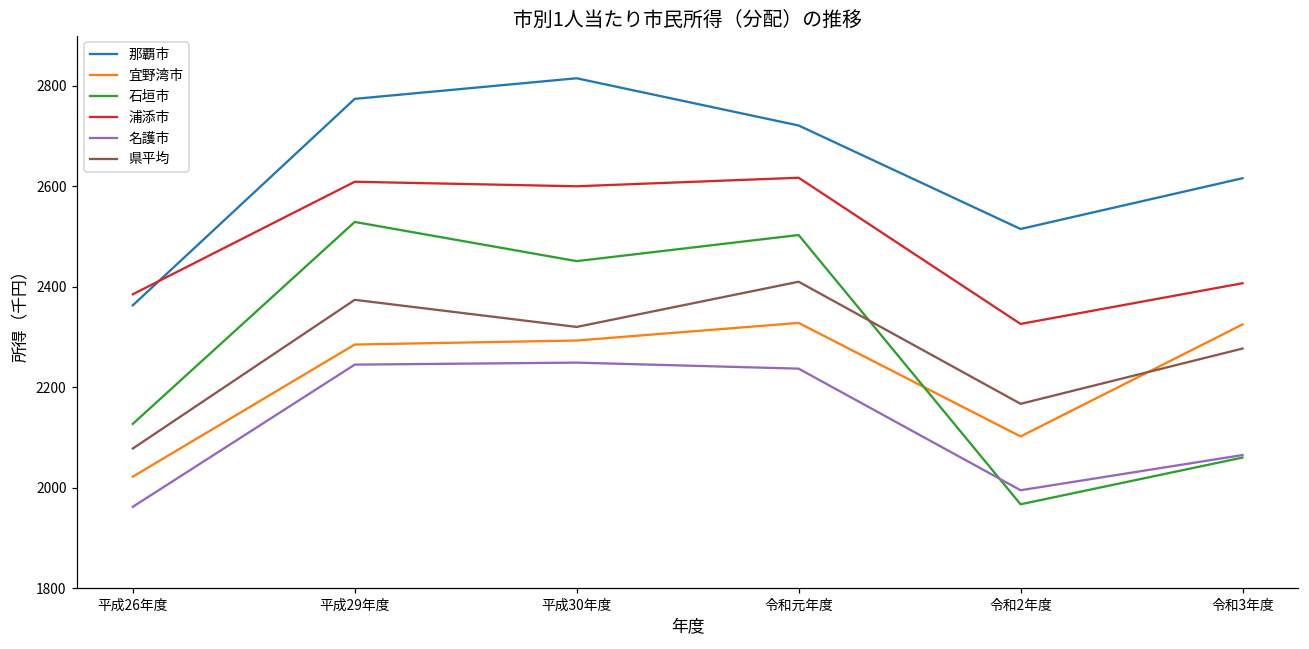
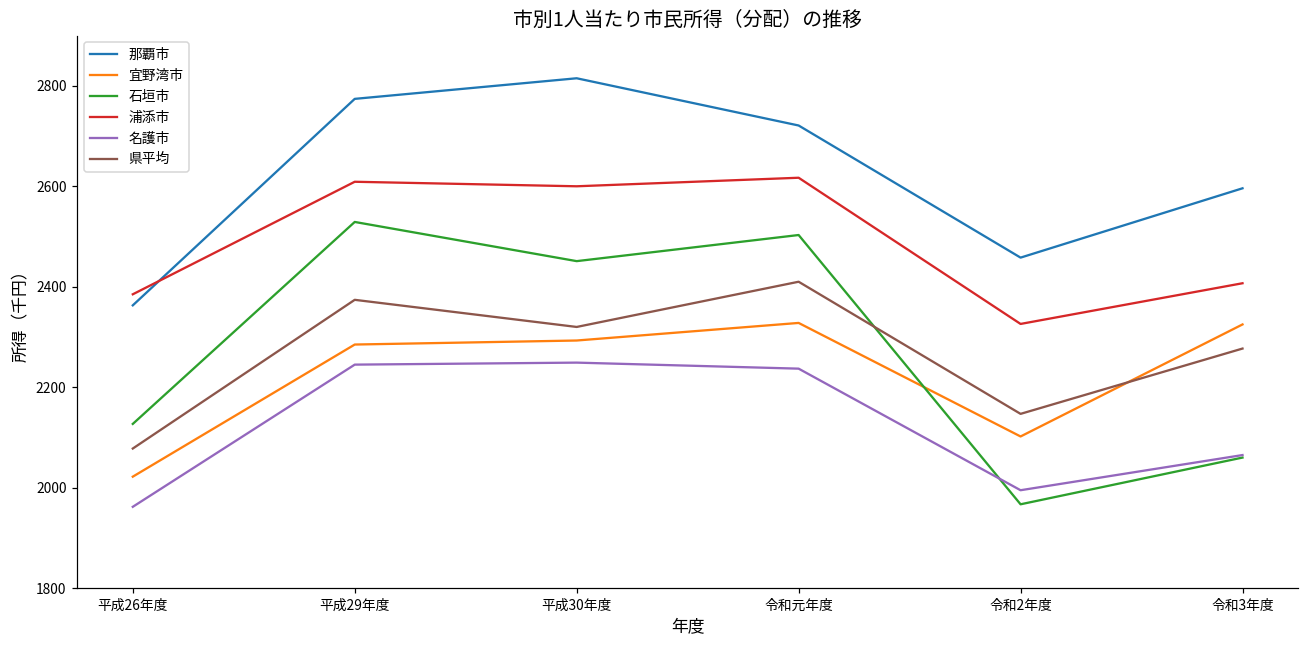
  {
    "那覇市": {
      "平成26年度": 2360,
      "平成29年度": 2770,
      "平成30年度": 2820,
      "令和元年度": 2720,
-     "令和2年度": 2520,
-     "令和3年度": 2620
+     "令和2年度": 2460,
+     "令和3年度": 2600
    },
    "宜野湾市": {
      "平成26年度": 2020,
      "平成29年度": 2290,
      "平成30年度": 2290,
      "令和元年度": 2330,
      "令和2年度": 2100,
      "令和3年度": 2330
    },
    "石垣市": {
      "平成26年度": 2130,
      "平成29年度": 2530,
      "平成30年度": 2450,
      "令和元年度": 2500,
      "令和2年度": 1970
    },
    "浦添市": {
      "平成26年度": 2390,
      "平成29年度": 2610,
      "平成30年度": 2600,
      "令和元年度": 2620,
      "令和2年度": 2330,
      "令和3年度": 2410
    },
    "名護市": {
      "平成26年度": 1960,
      "平成29年度": 2250,
      "平成30年度": 2250,
      "令和元年度": 2240,
      "令和2年度": 2000
    },
    "県平均": {
      "平成26年度": 2080,
      "平成29年度": 2370,
      "平成30年度": 2320,
      "令和元年度": 2410,
-     "令和2年度": 2170,
+     "令和2年度": 2150,
      "令和3年度": 2280
    }
  }
